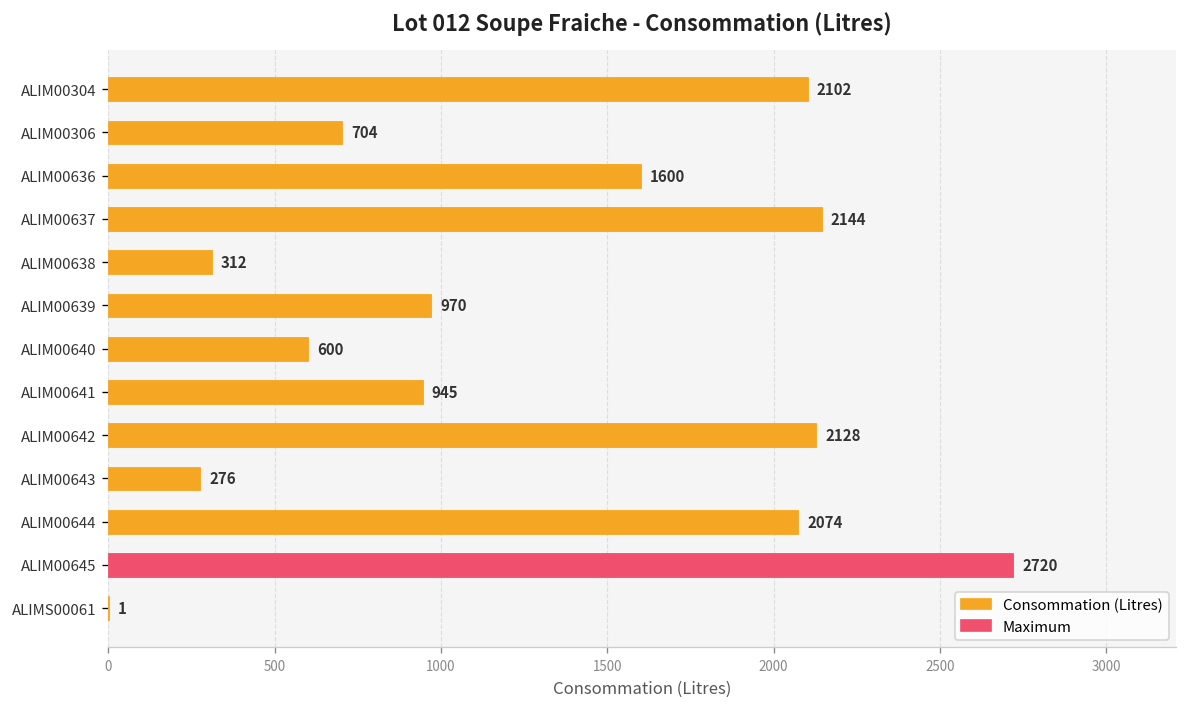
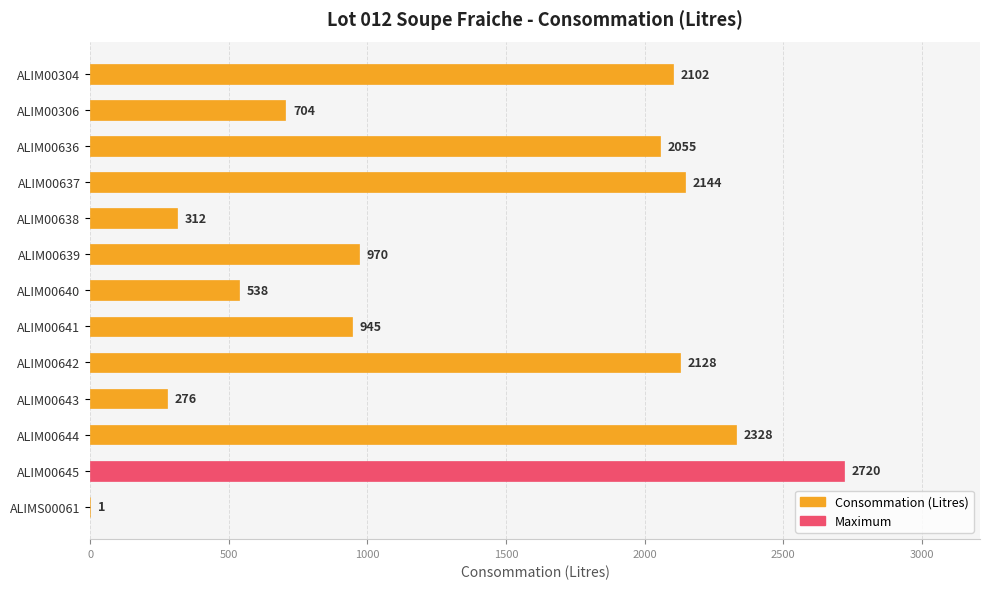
  {
    "ALIM00304": 2102,
    "ALIM00306": 704,
-   "ALIM00636": 1600,
+   "ALIM00636": 2055,
    "ALIM00637": 2144,
    "ALIM00638": 312,
    "ALIM00639": 970,
-   "ALIM00640": 600,
+   "ALIM00640": 538,
    "ALIM00641": 945,
    "ALIM00642": 2128,
    "ALIM00643": 276,
-   "ALIM00644": 2074,
+   "ALIM00644": 2328,
    "ALIM00645": 2720,
    "ALIMS00061": 1
  }
